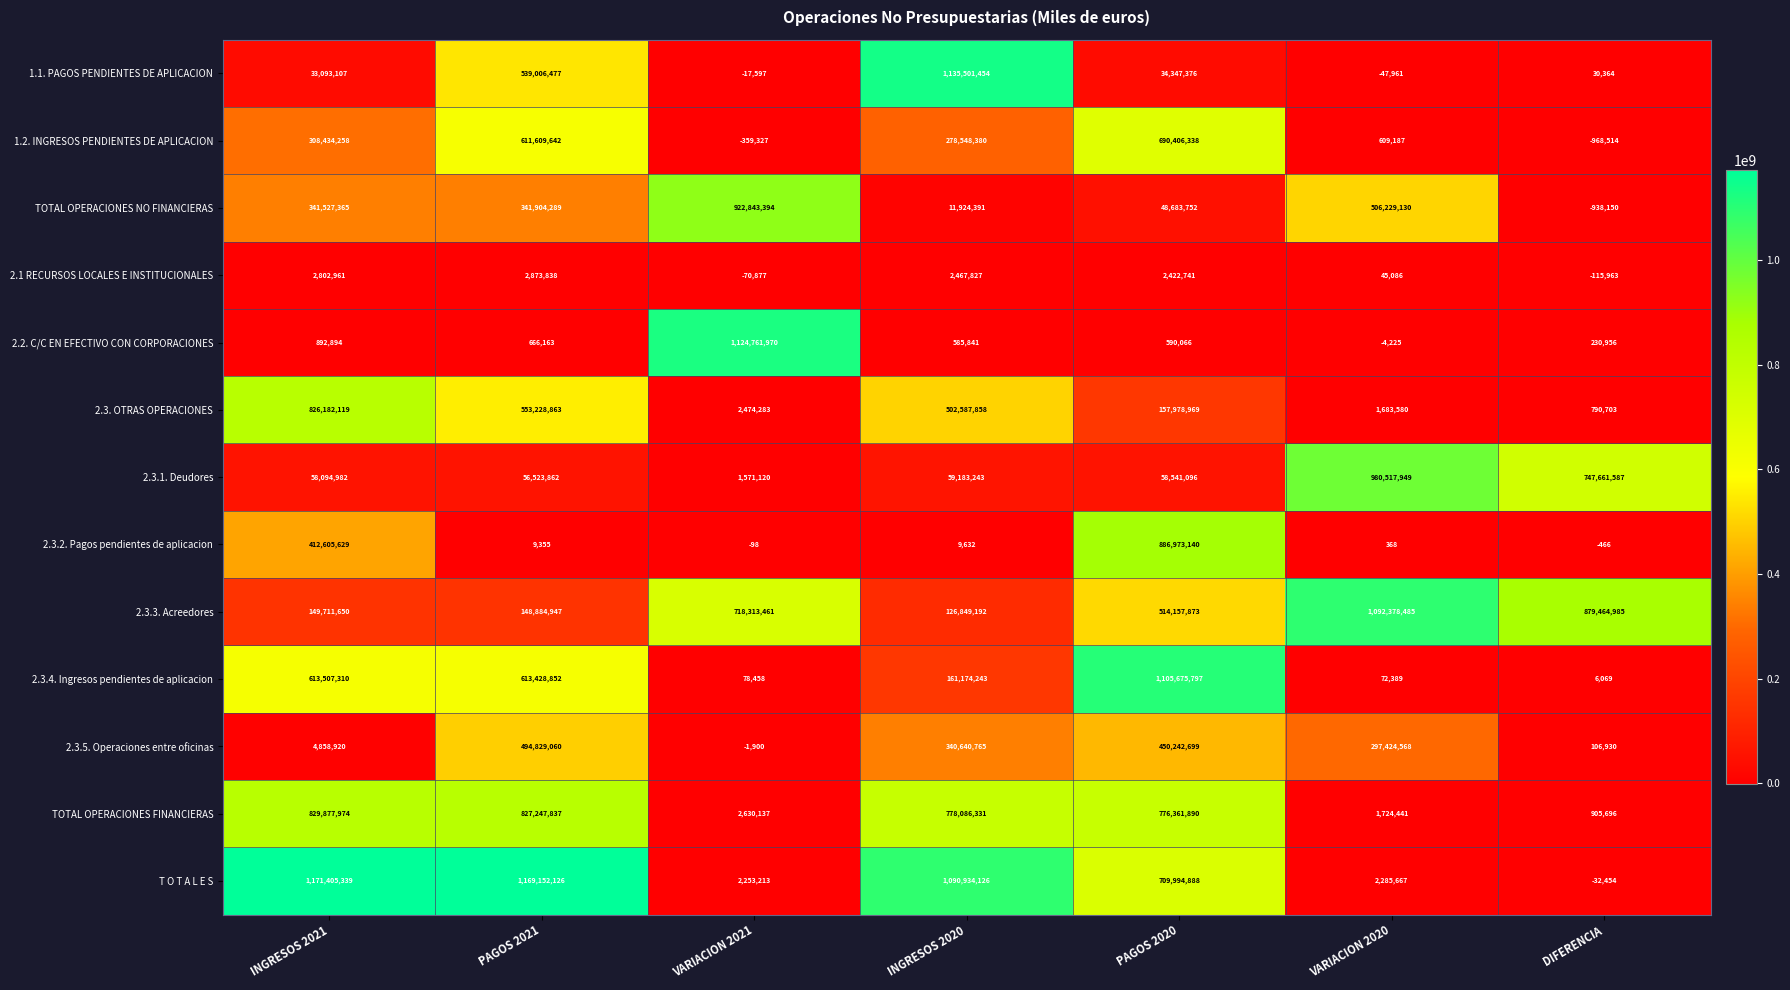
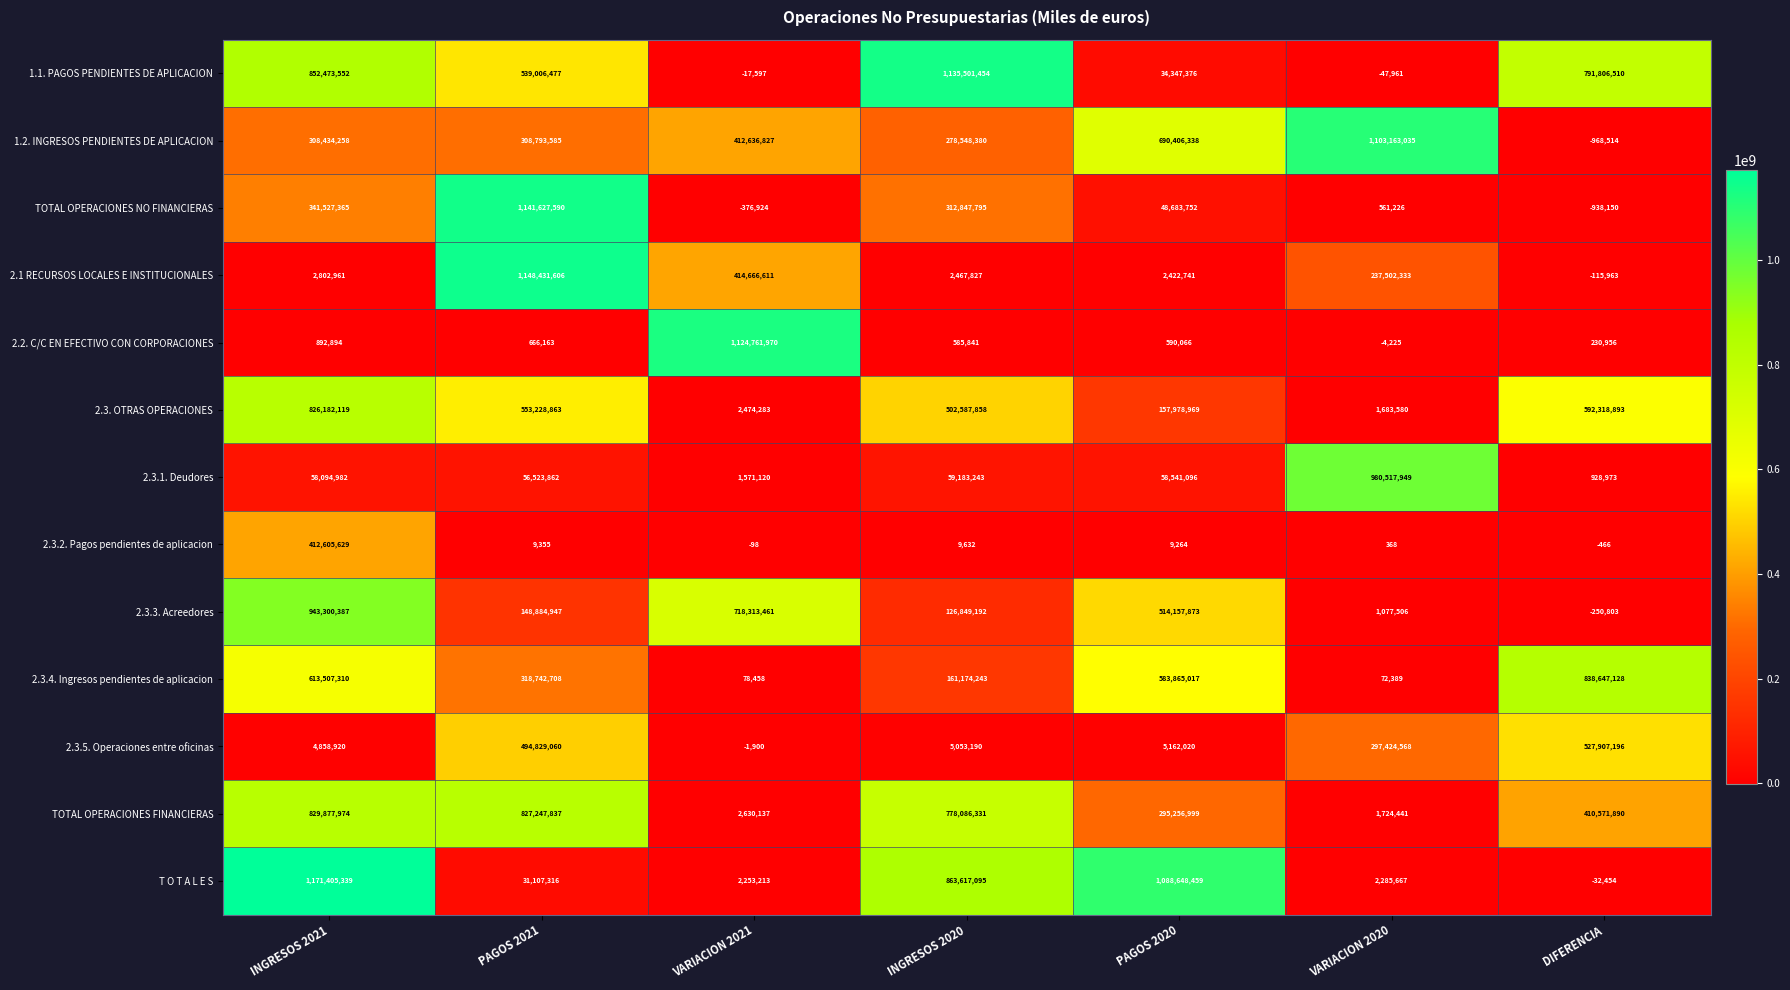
  {
    "1.1. PAGOS PENDIENTES DE APLICACION": {
-     "INGRESOS 2021": "33,093,107",
+     "INGRESOS 2021": "852,473,552",
      "PAGOS 2021": "539,006,477",
      "VARIACION 2021": "-17,597",
      "INGRESOS 2020": "1,135,501,454",
      "PAGOS 2020": "34,347,376",
      "VARIACION 2020": "-47,961",
-     "DIFERENCIA": "30,364"
+     "DIFERENCIA": "791,806,510"
    },
    "1.2. INGRESOS PENDIENTES DE APLICACION": {
      "INGRESOS 2021": "308,434,258",
-     "PAGOS 2021": "611,609,642",
-     "VARIACION 2021": "-359,327",
+     "PAGOS 2021": "308,793,585",
+     "VARIACION 2021": "412,636,827",
      "INGRESOS 2020": "278,548,380",
      "PAGOS 2020": "690,406,338",
-     "VARIACION 2020": "609,187",
+     "VARIACION 2020": "1,103,163,035",
      "DIFERENCIA": "-968,514"
    },
    "TOTAL OPERACIONES NO FINANCIERAS": {
      "INGRESOS 2021": "341,527,365",
-     "PAGOS 2021": "341,904,289",
-     "VARIACION 2021": "922,843,394",
-     "INGRESOS 2020": "11,924,391",
+     "PAGOS 2021": "1,141,627,590",
+     "VARIACION 2021": "-376,924",
+     "INGRESOS 2020": "312,847,795",
      "PAGOS 2020": "48,683,752",
-     "VARIACION 2020": "506,229,130",
+     "VARIACION 2020": "561,226",
      "DIFERENCIA": "-938,150"
    },
    "2.1 RECURSOS LOCALES E INSTITUCIONALES": {
      "INGRESOS 2021": "2,802,961",
-     "PAGOS 2021": "2,873,838",
-     "VARIACION 2021": "-70,877",
+     "PAGOS 2021": "1,148,431,606",
+     "VARIACION 2021": "414,666,611",
      "INGRESOS 2020": "2,467,827",
      "PAGOS 2020": "2,422,741",
-     "VARIACION 2020": "45,086",
+     "VARIACION 2020": "237,502,333",
      "DIFERENCIA": "-115,963"
    },
    "2.2. C/C EN EFECTIVO CON CORPORACIONES": {
      "INGRESOS 2021": "892,894",
      "PAGOS 2021": "666,163",
      "VARIACION 2021": "1,124,761,970",
      "INGRESOS 2020": "585,841",
      "PAGOS 2020": "590,066",
      "VARIACION 2020": "-4,225",
      "DIFERENCIA": "230,956"
    },
    "2.3. OTRAS OPERACIONES": {
      "INGRESOS 2021": "826,182,119",
      "PAGOS 2021": "553,228,863",
      "VARIACION 2021": "2,474,283",
      "INGRESOS 2020": "502,587,858",
      "PAGOS 2020": "157,978,969",
      "VARIACION 2020": "1,683,580",
-     "DIFERENCIA": "790,703"
+     "DIFERENCIA": "592,318,893"
    },
    "2.3.1. Deudores": {
      "INGRESOS 2021": "58,094,982",
      "PAGOS 2021": "56,523,862",
      "VARIACION 2021": "1,571,120",
      "INGRESOS 2020": "59,183,243",
      "PAGOS 2020": "58,541,096",
      "VARIACION 2020": "980,517,949",
-     "DIFERENCIA": "747,661,587"
+     "DIFERENCIA": "928,973"
    },
    "2.3.2. Pagos pendientes de aplicacion": {
      "INGRESOS 2021": "412,605,629",
      "PAGOS 2021": "9,355",
      "VARIACION 2021": "-98",
      "INGRESOS 2020": "9,632",
-     "PAGOS 2020": "886,973,140",
+     "PAGOS 2020": "9,264",
      "VARIACION 2020": "368",
      "DIFERENCIA": "-466"
    },
    "2.3.3. Acreedores": {
-     "INGRESOS 2021": "149,711,650",
+     "INGRESOS 2021": "943,300,387",
      "PAGOS 2021": "148,884,947",
      "VARIACION 2021": "718,313,461",
      "INGRESOS 2020": "126,849,192",
      "PAGOS 2020": "514,157,873",
-     "VARIACION 2020": "1,092,378,485",
-     "DIFERENCIA": "879,464,985"
+     "VARIACION 2020": "1,077,506",
+     "DIFERENCIA": "-250,803"
    },
    "2.3.4. Ingresos pendientes de aplicacion": {
      "INGRESOS 2021": "613,507,310",
-     "PAGOS 2021": "613,428,852",
+     "PAGOS 2021": "318,742,708",
      "VARIACION 2021": "78,458",
      "INGRESOS 2020": "161,174,243",
-     "PAGOS 2020": "1,105,675,797",
+     "PAGOS 2020": "583,865,017",
      "VARIACION 2020": "72,389",
-     "DIFERENCIA": "6,069"
+     "DIFERENCIA": "838,647,128"
    },
    "2.3.5. Operaciones entre oficinas": {
      "INGRESOS 2021": "4,858,920",
      "PAGOS 2021": "494,829,060",
      "VARIACION 2021": "-1,900",
-     "INGRESOS 2020": "340,640,765",
-     "PAGOS 2020": "450,242,699",
+     "INGRESOS 2020": "5,053,190",
+     "PAGOS 2020": "5,162,020",
      "VARIACION 2020": "297,424,568",
-     "DIFERENCIA": "106,930"
+     "DIFERENCIA": "527,907,196"
    },
    "TOTAL OPERACIONES FINANCIERAS": {
      "INGRESOS 2021": "829,877,974",
      "PAGOS 2021": "827,247,837",
      "VARIACION 2021": "2,630,137",
      "INGRESOS 2020": "778,086,331",
-     "PAGOS 2020": "776,361,890",
+     "PAGOS 2020": "295,256,999",
      "VARIACION 2020": "1,724,441",
-     "DIFERENCIA": "905,696"
+     "DIFERENCIA": "410,571,890"
    },
    "T O T A L E S": {
      "INGRESOS 2021": "1,171,405,339",
-     "PAGOS 2021": "1,169,152,126",
+     "PAGOS 2021": "31,107,316",
      "VARIACION 2021": "2,253,213",
-     "INGRESOS 2020": "1,090,934,126",
-     "PAGOS 2020": "709,994,888",
+     "INGRESOS 2020": "863,617,095",
+     "PAGOS 2020": "1,088,648,459",
      "VARIACION 2020": "2,285,667",
      "DIFERENCIA": "-32,454"
    }
  }
